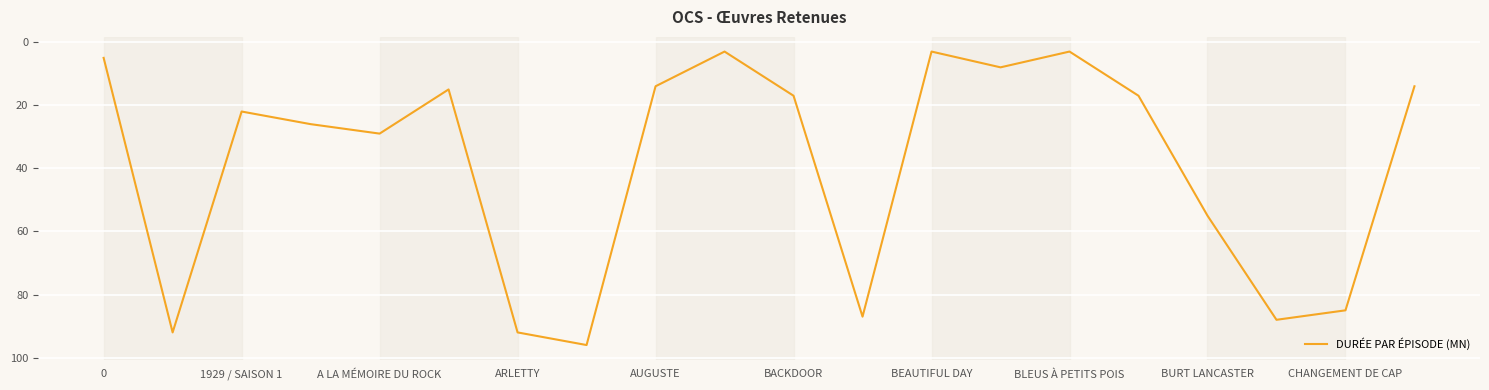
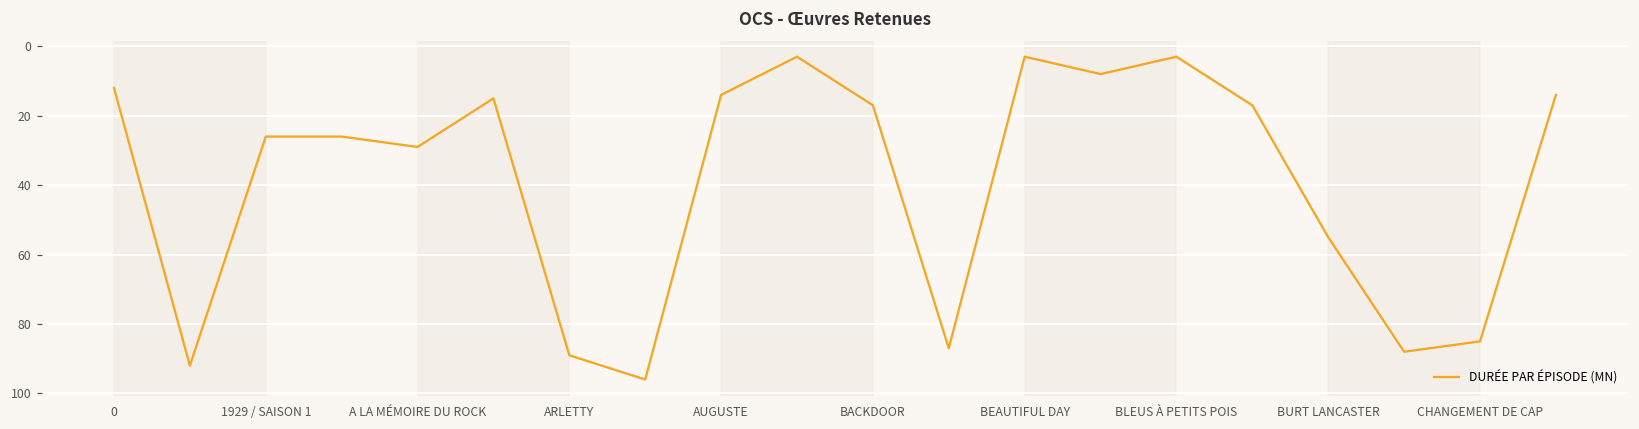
  {
-   "0": 5,
-   "1929 / SAISON 1": 22,
+   "0": 12,
+   "1929 / SAISON 1": 26,
    "A LA MÉMOIRE DU ROCK": 29,
-   "ARLETTY": 92,
+   "ARLETTY": 89,
    "AUGUSTE": 14,
    "BACKDOOR": 17,
    "BEAUTIFUL DAY": 3,
    "BLEUS À PETITS POIS": 3,
    "BURT LANCASTER": 55,
    "CHANGEMENT DE CAP": 85
  }
